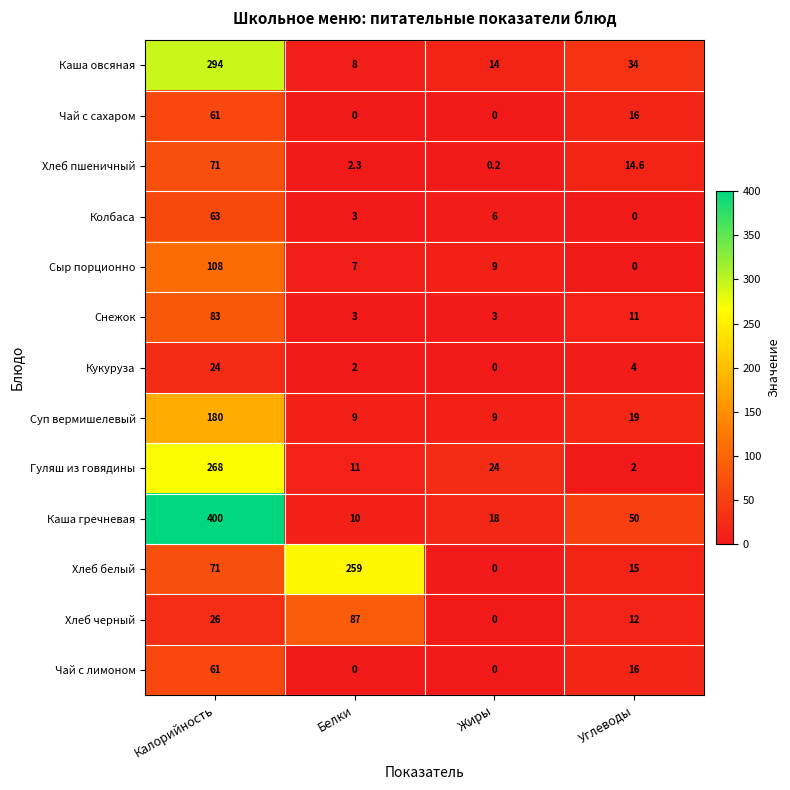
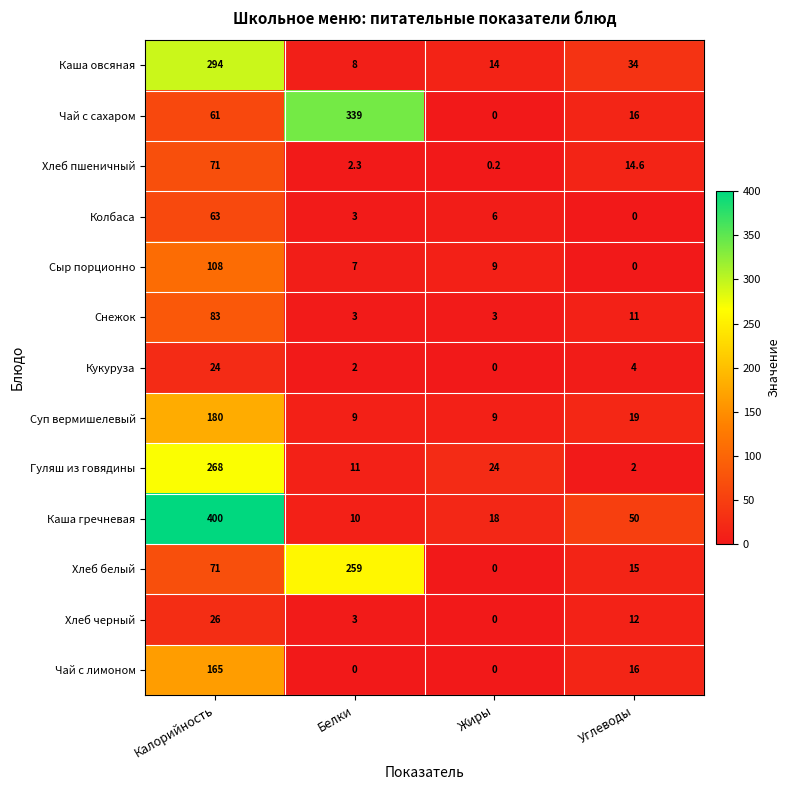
  {
    "Каша овсяная": {
      "Калорийность": 294,
      "Белки": 8,
      "Жиры": 14,
      "Углеводы": 34
    },
    "Чай с сахаром": {
      "Калорийность": 61,
-     "Белки": 0,
+     "Белки": 339,
      "Жиры": 0,
      "Углеводы": 16
    },
    "Хлеб пшеничный": {
      "Калорийность": 71,
      "Белки": 2.3,
      "Жиры": 0.2,
      "Углеводы": 14.6
    },
    "Колбаса": {
      "Калорийность": 63,
      "Белки": 3,
      "Жиры": 6,
      "Углеводы": 0
    },
    "Сыр порционно": {
      "Калорийность": 108,
      "Белки": 7,
      "Жиры": 9,
      "Углеводы": 0
    },
    "Снежок": {
      "Калорийность": 83,
      "Белки": 3,
      "Жиры": 3,
      "Углеводы": 11
    },
    "Кукуруза": {
      "Калорийность": 24,
      "Белки": 2,
      "Жиры": 0,
      "Углеводы": 4
    },
    "Суп вермишелевый": {
      "Калорийность": 180,
      "Белки": 9,
      "Жиры": 9,
      "Углеводы": 19
    },
    "Гуляш из говядины": {
      "Калорийность": 268,
      "Белки": 11,
      "Жиры": 24,
      "Углеводы": 2
    },
    "Каша гречневая": {
      "Калорийность": 400,
      "Белки": 10,
      "Жиры": 18,
      "Углеводы": 50
    },
    "Хлеб белый": {
      "Калорийность": 71,
      "Белки": 259,
      "Жиры": 0,
      "Углеводы": 15
    },
    "Хлеб черный": {
      "Калорийность": 26,
-     "Белки": 87,
+     "Белки": 3,
      "Жиры": 0,
      "Углеводы": 12
    },
    "Чай с лимоном": {
-     "Калорийность": 61,
+     "Калорийность": 165,
      "Белки": 0,
      "Жиры": 0,
      "Углеводы": 16
    }
  }
